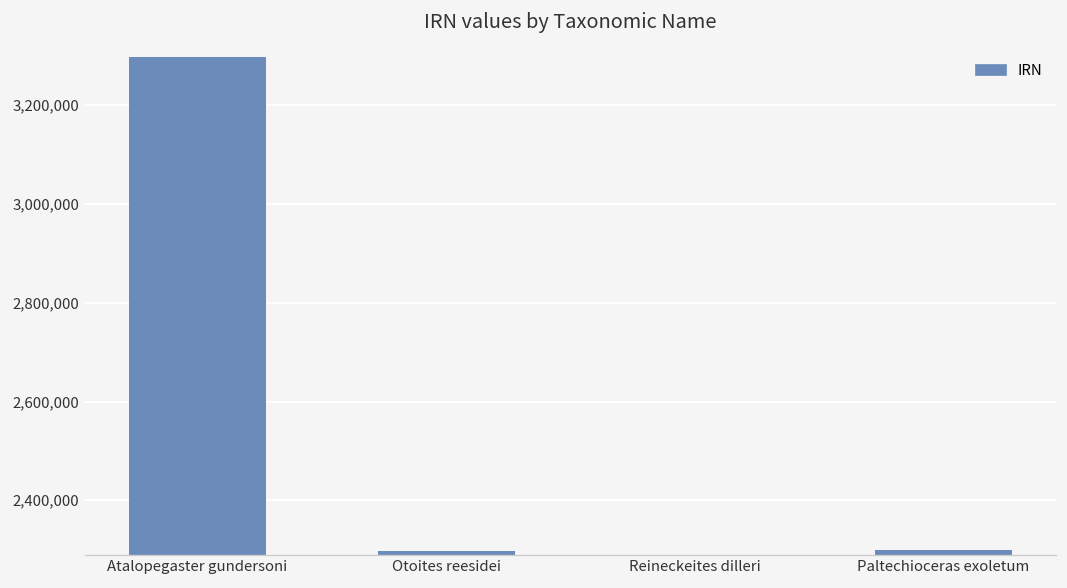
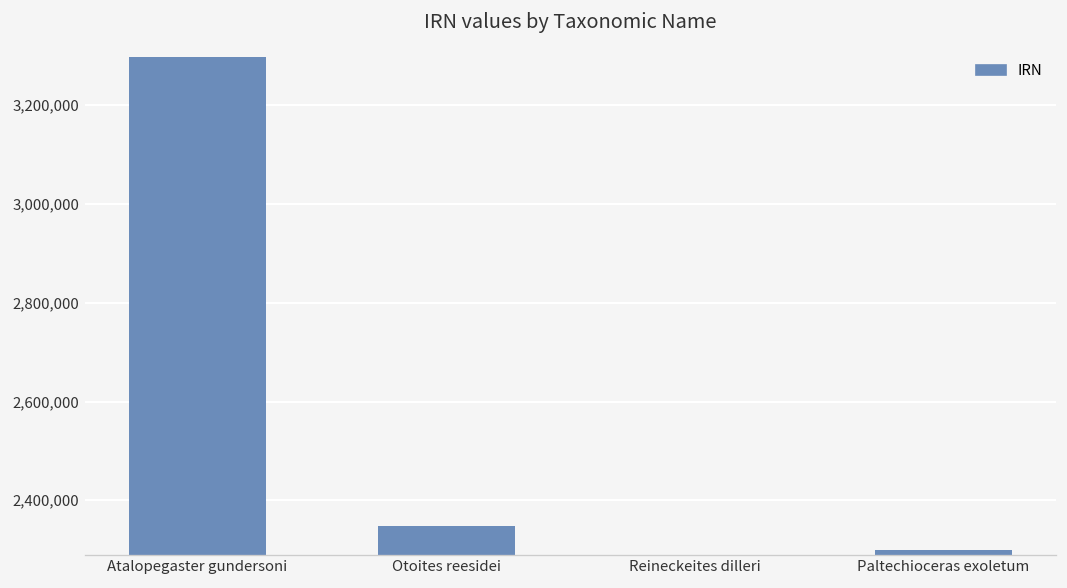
  {
    "Atalopegaster gundersoni": "3,300,000",
-   "Otoites reesidei": "2,300,000",
+   "Otoites reesidei": "2,350,000",
    "Paltechioceras exoletum": "2,300,000"
  }
